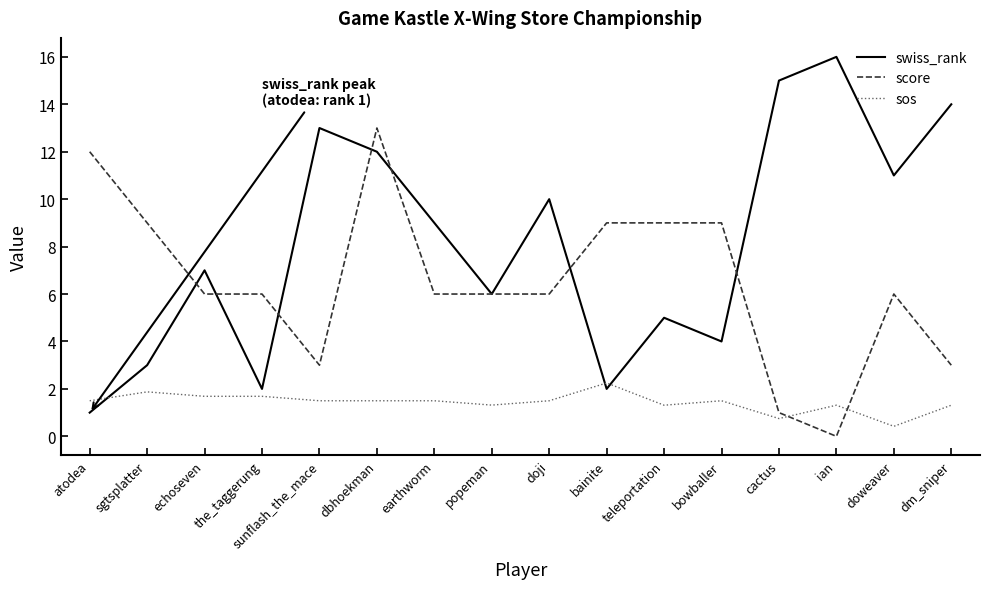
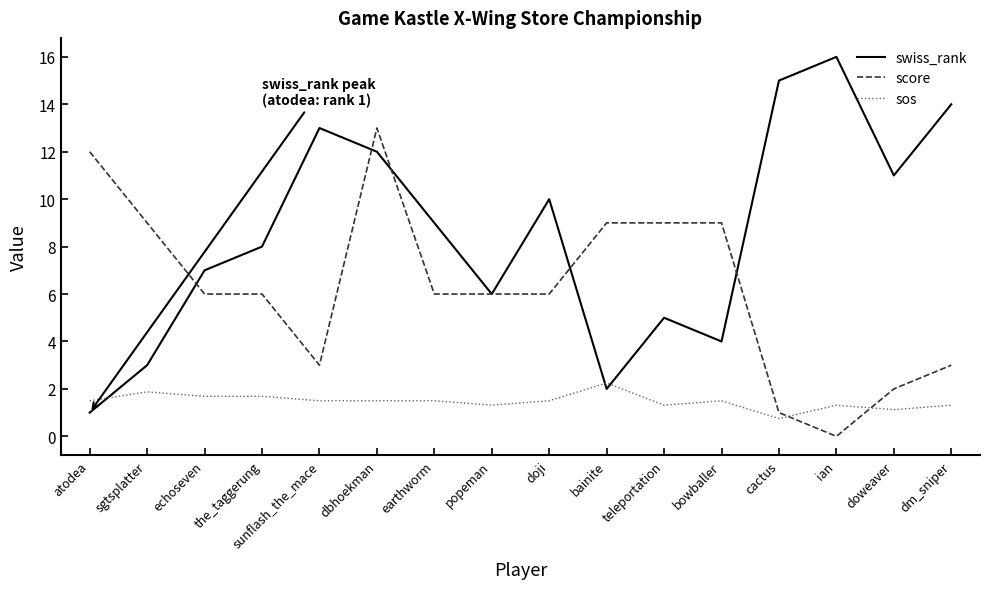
  {
    "swiss_rank": {
      "atodea": 1,
-     "the_taggerung": 2,
+     "the_taggerung": 8,
      "dbhoekman": 12,
      "earthworm": 9,
      "doji": 10,
      "bainite": 2,
      "teleportation": 5,
      "bowballer": 4,
      "cactus": 15,
      "ian": 16,
      "doweaver": 11,
      "dm_sniper": 14
    },
    "score": {
      "atodea": 12,
      "dbhoekman": 13,
      "earthworm": 6,
      "doji": 6,
      "bainite": 9,
      "teleportation": 9,
      "bowballer": 9,
      "cactus": 1,
      "ian": 0,
-     "doweaver": 6,
+     "doweaver": 2,
      "dm_sniper": 3
    },
    "sos": {
      "atodea": 1.5,
      "dbhoekman": 1.5,
      "earthworm": 1.5,
      "popeman": 1.3,
      "doji": 1.5,
      "bainite": 2.3,
      "teleportation": 1.3,
      "bowballer": 1.5,
      "cactus": 0.8,
      "ian": 1.3,
-     "doweaver": 0.4,
+     "doweaver": 1.1,
      "dm_sniper": 1.3
    }
  }
